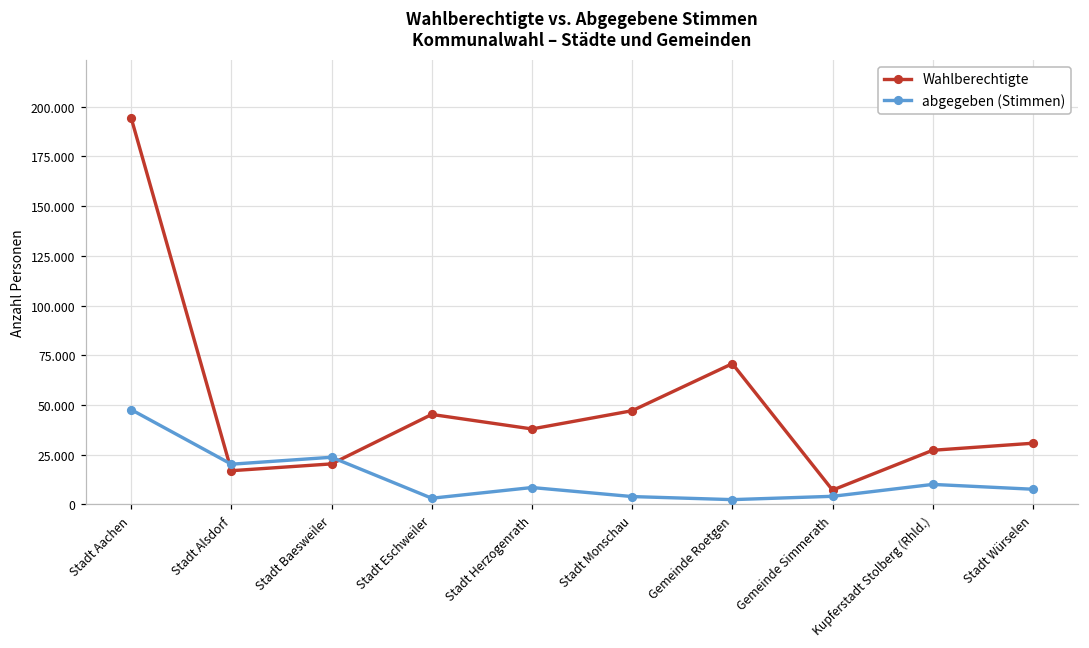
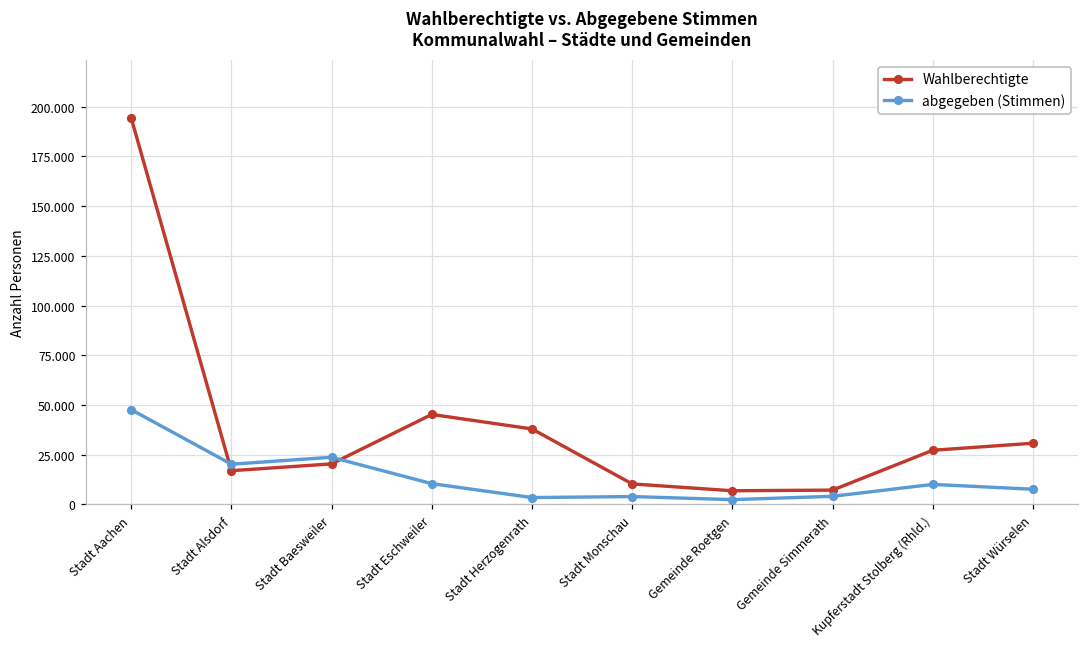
  {
    "Wahlberechtigte": {
      "Stadt Aachen": 194,
      "Stadt Alsdorf": 17,
      "Stadt Baesweiler": 20,
      "Stadt Eschweiler": 45,
      "Stadt Herzogenrath": 38,
-     "Stadt Monschau": 47,
-     "Gemeinde Roetgen": 71,
+     "Stadt Monschau": 10,
+     "Gemeinde Roetgen": 7,
      "Gemeinde Simmerath": 7,
      "Kupferstadt Stolberg (Rhld.)": 27,
      "Stadt Würselen": 31
    },
    "abgegeben (Stimmen)": {
      "Stadt Aachen": 48,
      "Stadt Alsdorf": 20,
      "Stadt Baesweiler": 24,
-     "Stadt Eschweiler": 3,
-     "Stadt Herzogenrath": 8,
+     "Stadt Eschweiler": 10,
+     "Stadt Herzogenrath": 3,
      "Stadt Monschau": 4,
      "Gemeinde Roetgen": 2,
      "Gemeinde Simmerath": 4,
      "Kupferstadt Stolberg (Rhld.)": 10,
      "Stadt Würselen": 8
    }
  }
